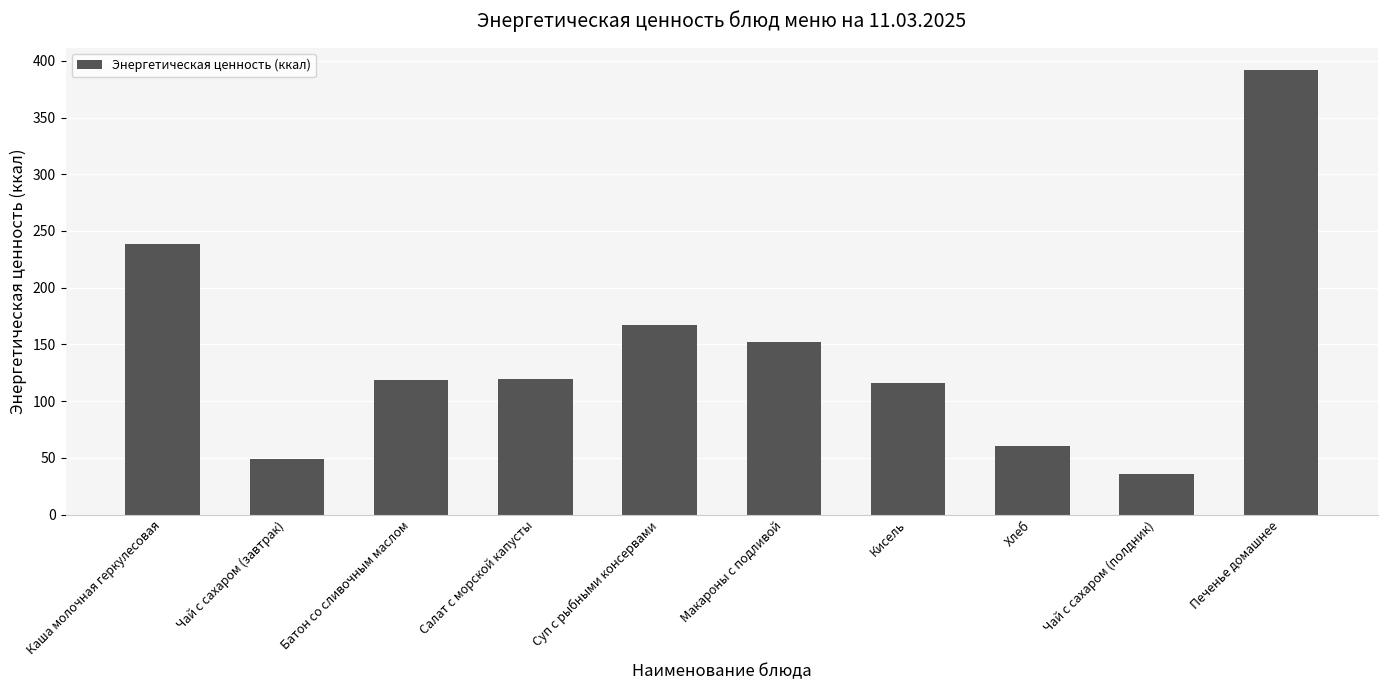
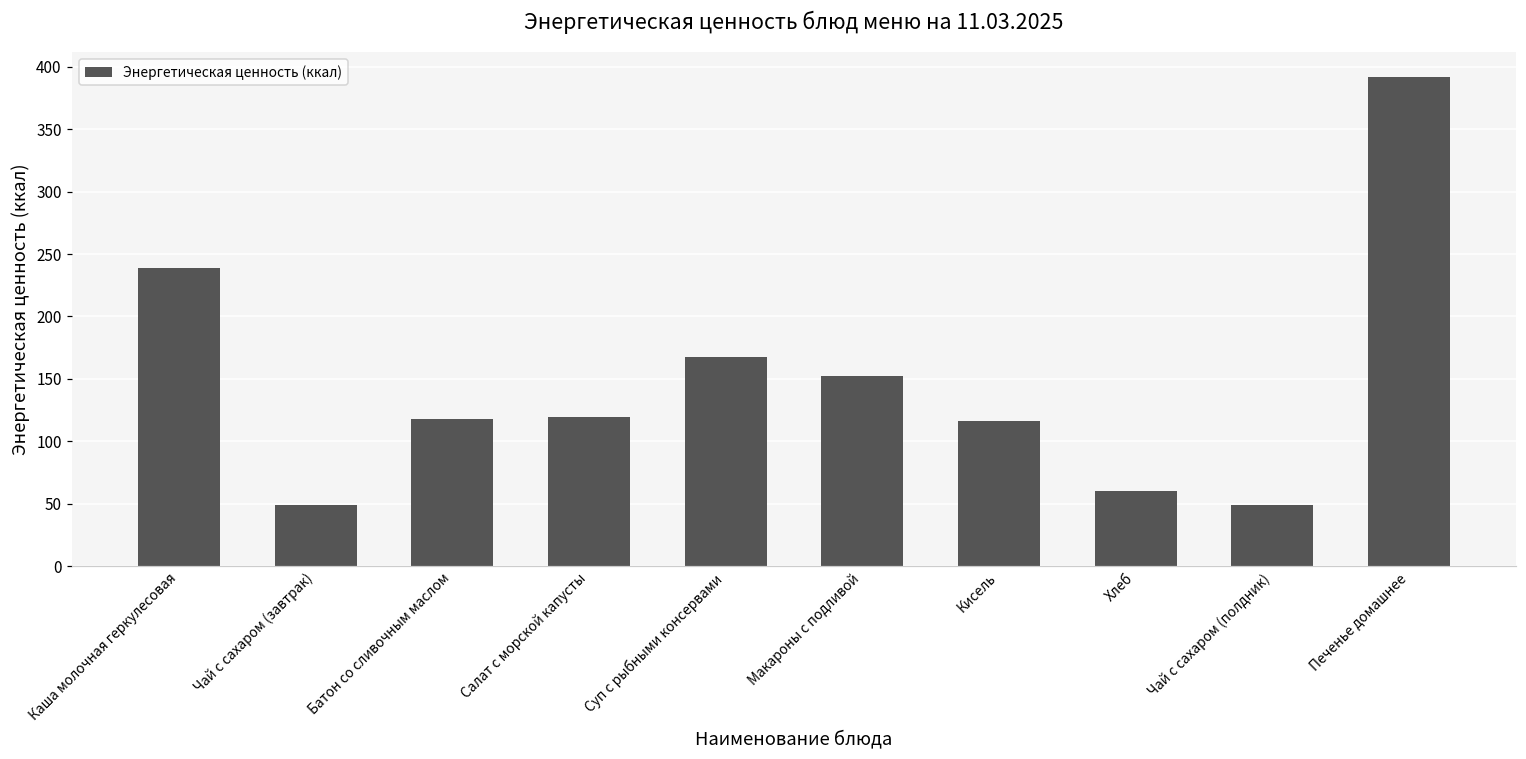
  {
    "Каша молочная геркулесовая": 239,
    "Чай с сахаром (завтрак)": 49,
    "Батон со сливочным маслом": 118,
    "Салат с морской капусты": 120,
    "Суп с рыбными консервами": 167,
    "Макароны с подливой": 152,
    "Кисель": 116,
    "Хлеб": 60,
-   "Чай с сахаром (полдник)": 36,
+   "Чай с сахаром (полдник)": 49,
    "Печенье домашнее": 392
  }
